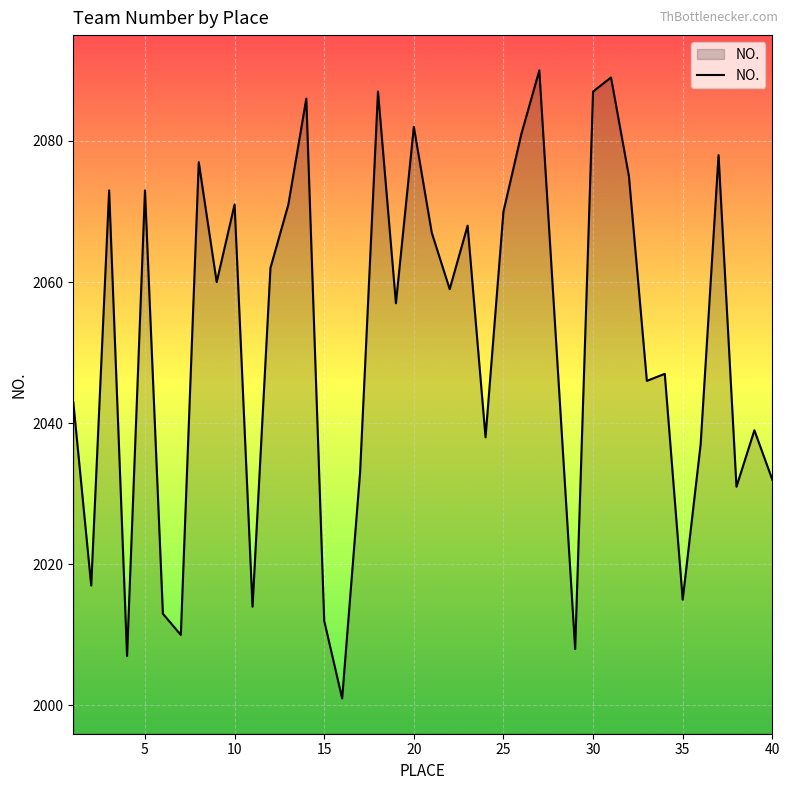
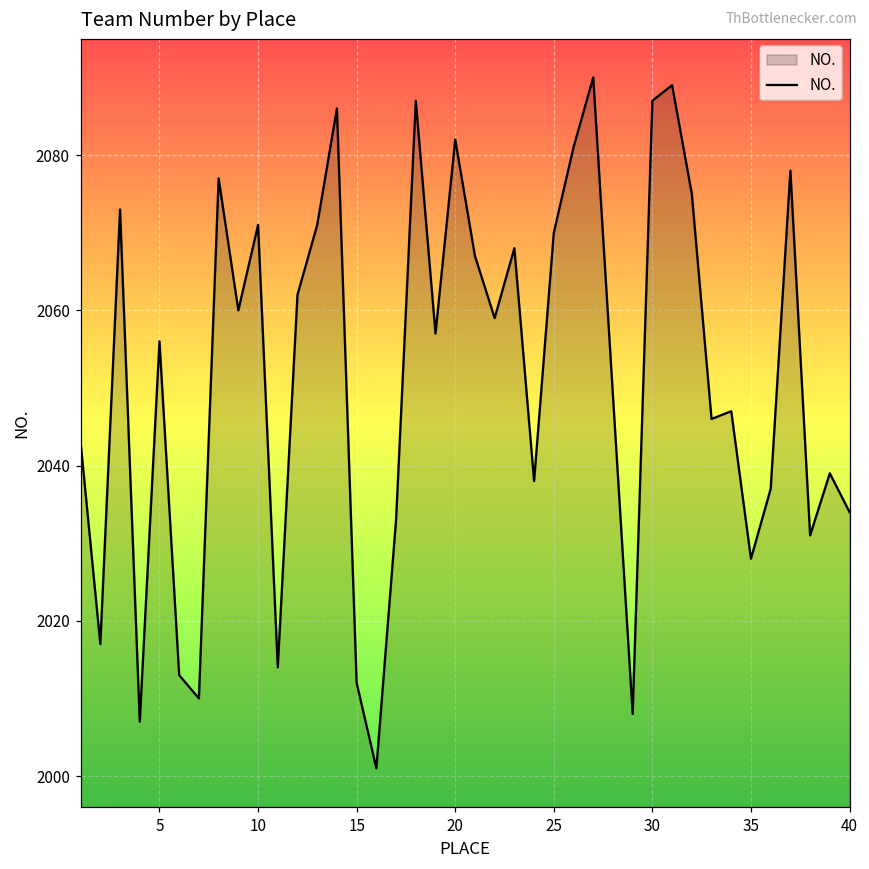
  {
-   "5": 2073,
+   "5": 2056,
    "10": 2071,
    "15": 2012,
    "20": 2082,
    "25": 2070,
    "30": 2087,
-   "35": 2015,
-   "40": 2032
+   "35": 2028,
+   "40": 2034
  }
